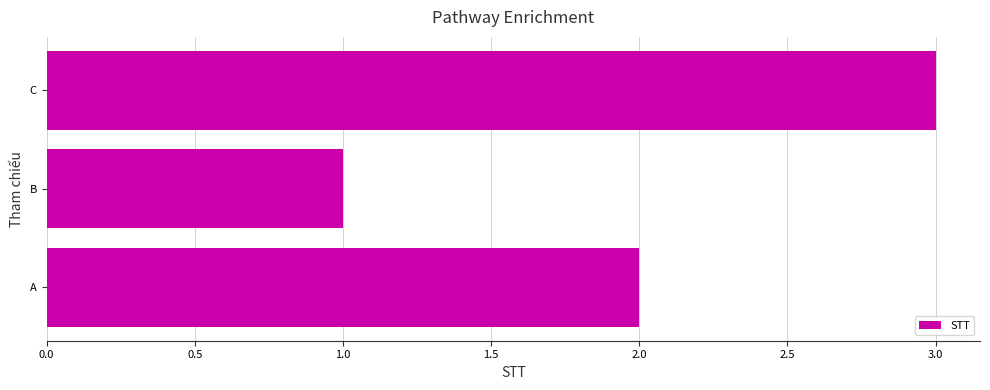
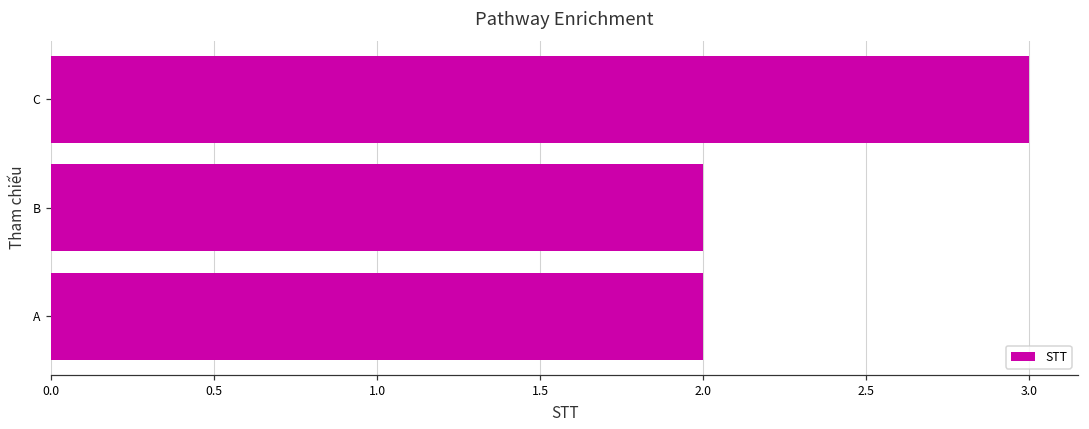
  {
    "C": 3,
-   "B": 1,
+   "B": 2,
    "A": 2
  }
